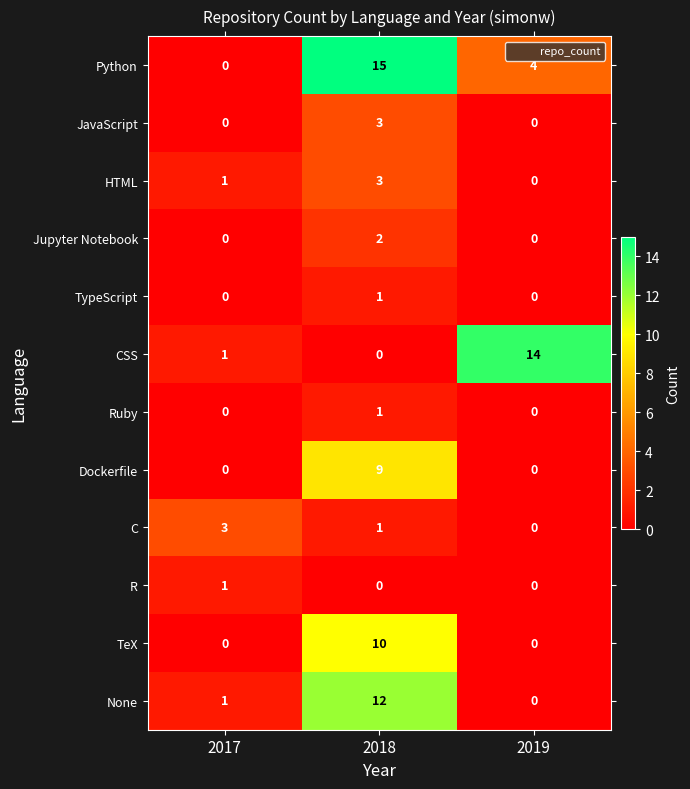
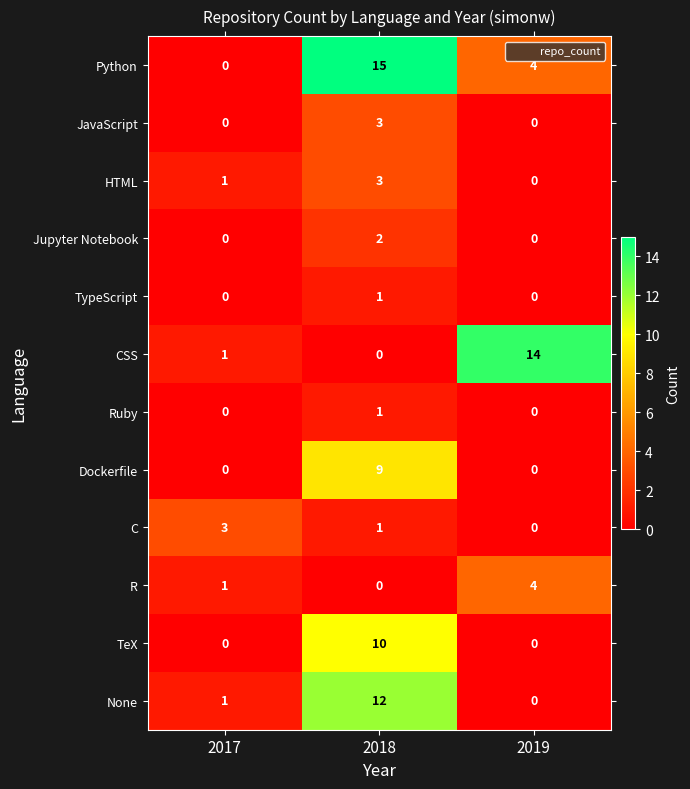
  {
    "Python": {
      "2017": 0,
      "2018": 15
    },
    "JavaScript": {
      "2017": 0,
      "2018": 3,
      "2019": 0
    },
    "HTML": {
      "2017": 1,
      "2018": 3,
      "2019": 0
    },
    "Jupyter Notebook": {
      "2017": 0,
      "2018": 2,
      "2019": 0
    },
    "TypeScript": {
      "2017": 0,
      "2018": 1,
      "2019": 0
    },
    "CSS": {
      "2017": 1,
      "2018": 0,
      "2019": 14
    },
    "Ruby": {
      "2017": 0,
      "2018": 1,
      "2019": 0
    },
    "Dockerfile": {
      "2017": 0,
      "2018": 9,
      "2019": 0
    },
    "C": {
      "2017": 3,
      "2018": 1,
      "2019": 0
    },
    "R": {
      "2017": 1,
      "2018": 0,
-     "2019": 0
+     "2019": 4
    },
    "TeX": {
      "2017": 0,
      "2018": 10,
      "2019": 0
    },
    "None": {
      "2017": 1,
      "2018": 12,
      "2019": 0
    }
  }
